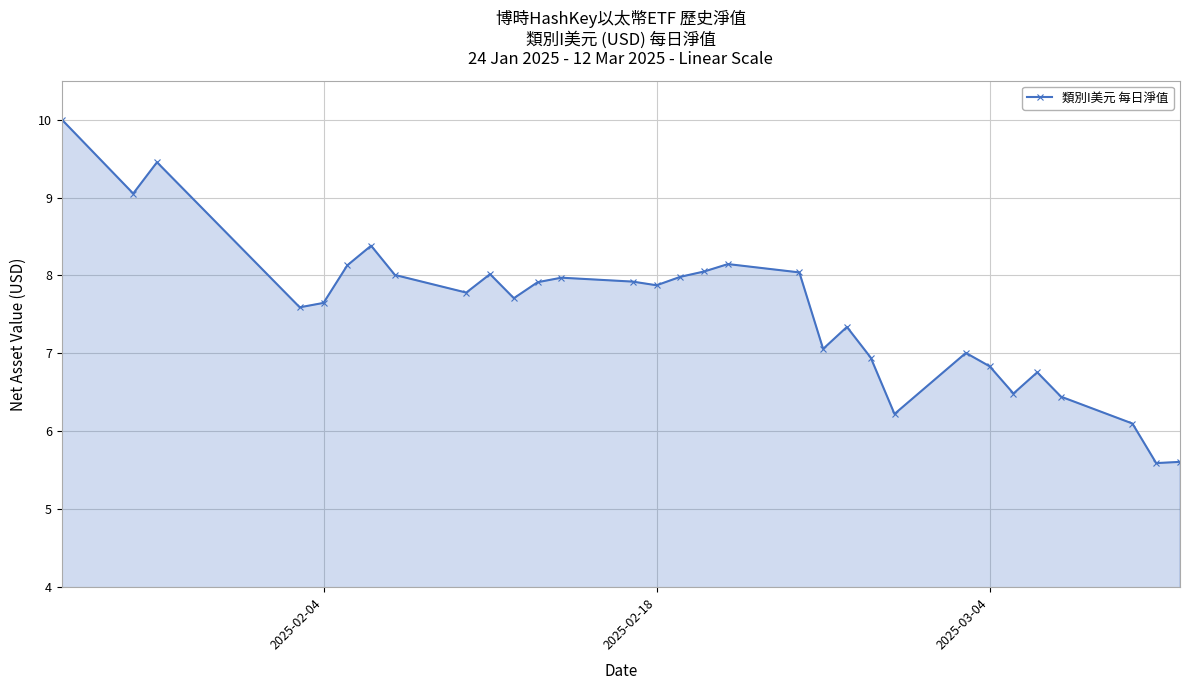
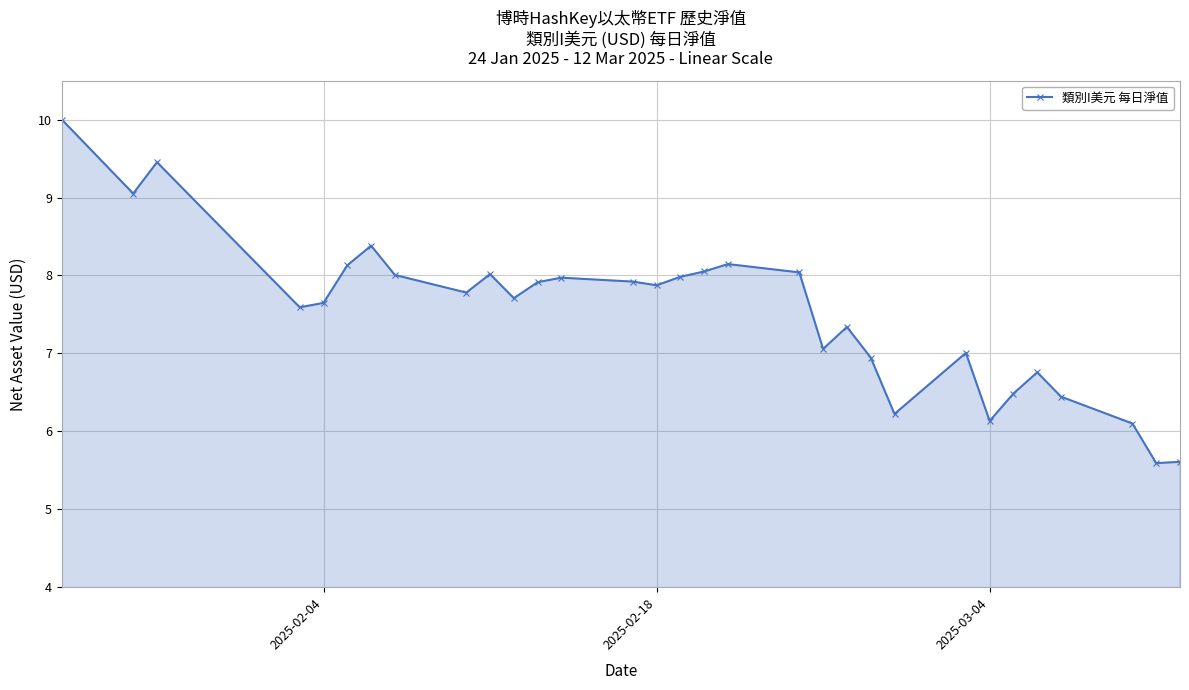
  {
    "2025-02-04": 7.6,
    "2025-02-18": 7.9,
-   "2025-03-04": 6.8
+   "2025-03-04": 6.1
  }
